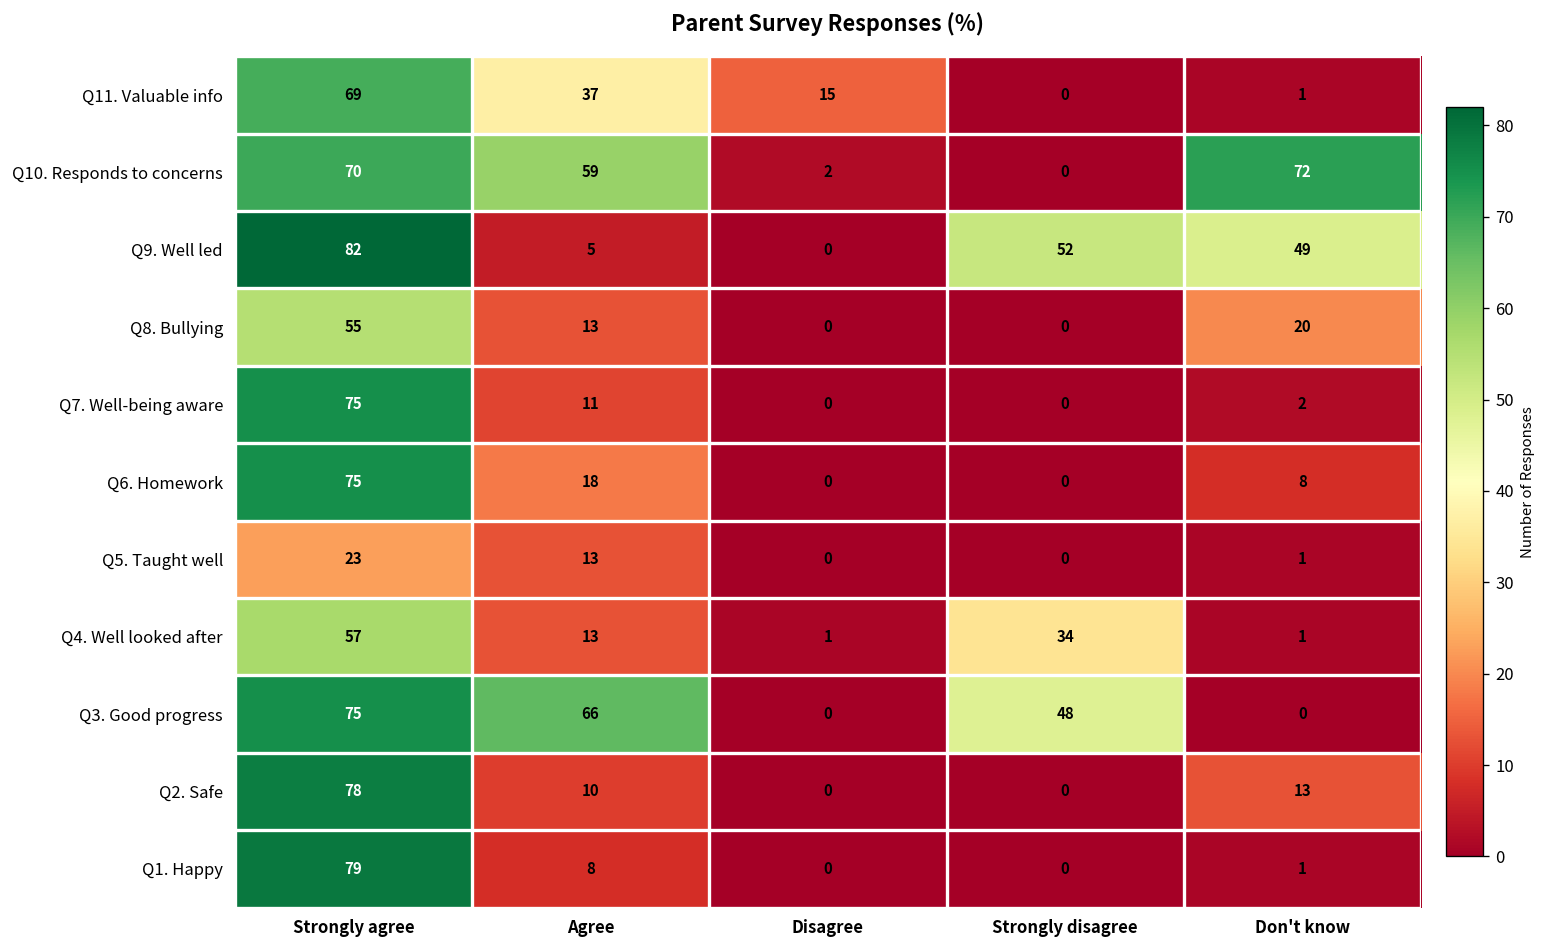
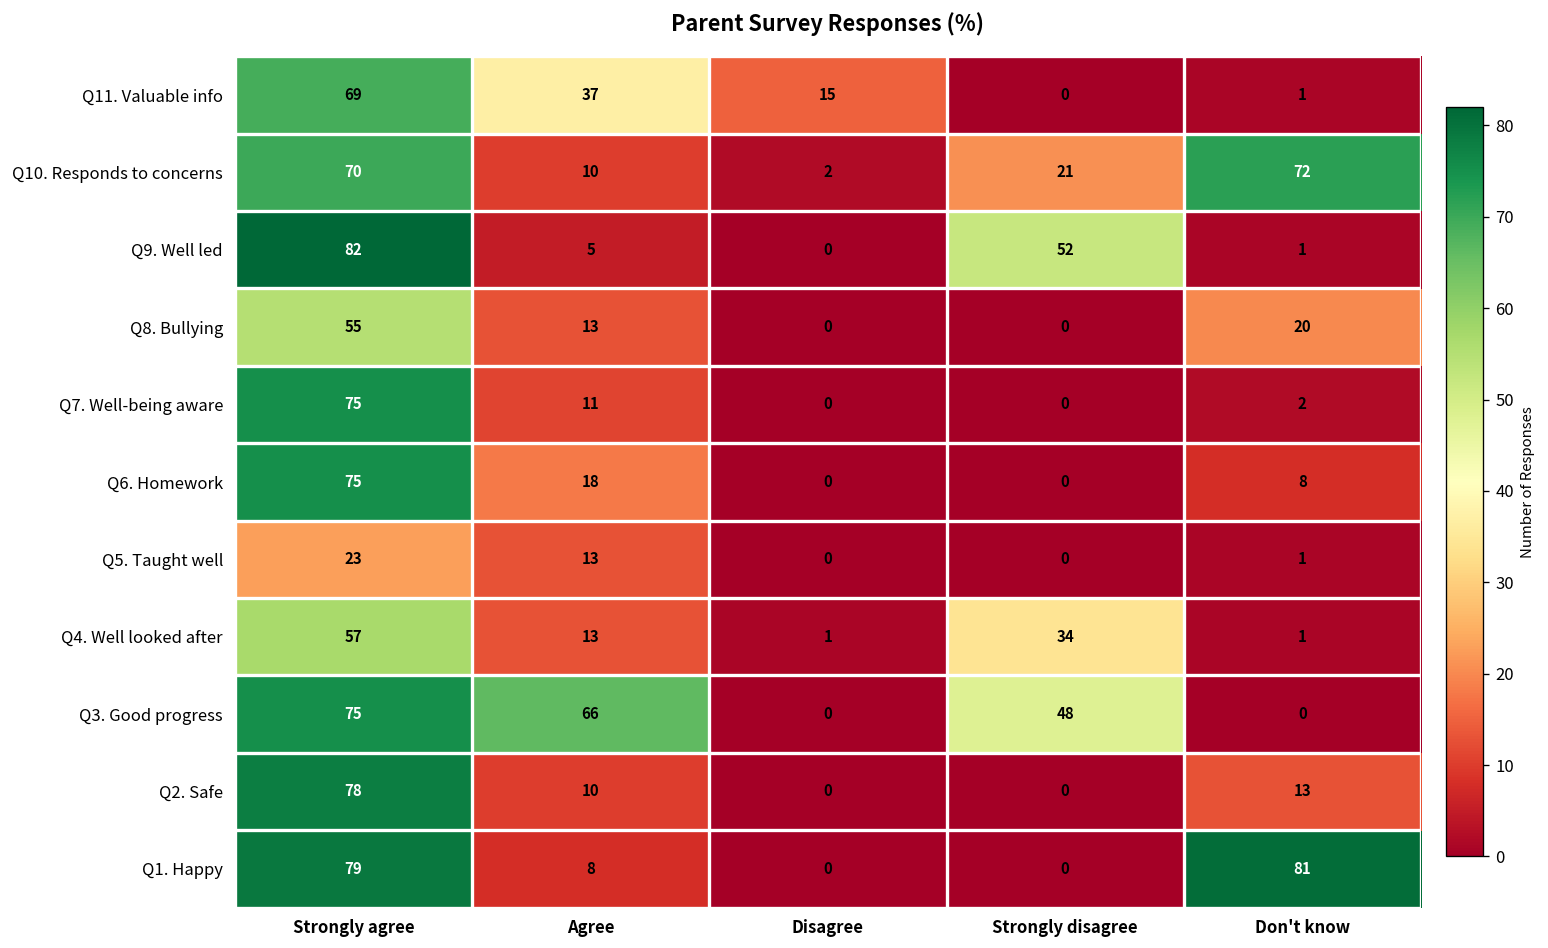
  {
    "Q11. Valuable info": {
      "Strongly agree": 69,
      "Agree": 37,
      "Disagree": 15,
      "Strongly disagree": 0,
      "Don't know": 1
    },
    "Q10. Responds to concerns": {
      "Strongly agree": 70,
-     "Agree": 59,
+     "Agree": 10,
      "Disagree": 2,
-     "Strongly disagree": 0,
+     "Strongly disagree": 21,
      "Don't know": 72
    },
    "Q9. Well led": {
      "Strongly agree": 82,
      "Agree": 5,
      "Disagree": 0,
      "Strongly disagree": 52,
-     "Don't know": 49
+     "Don't know": 1
    },
    "Q8. Bullying": {
      "Strongly agree": 55,
      "Agree": 13,
      "Disagree": 0,
      "Strongly disagree": 0,
      "Don't know": 20
    },
    "Q7. Well-being aware": {
      "Strongly agree": 75,
      "Agree": 11,
      "Disagree": 0,
      "Strongly disagree": 0,
      "Don't know": 2
    },
    "Q6. Homework": {
      "Strongly agree": 75,
      "Agree": 18,
      "Disagree": 0,
      "Strongly disagree": 0,
      "Don't know": 8
    },
    "Q5. Taught well": {
      "Strongly agree": 23,
      "Agree": 13,
      "Disagree": 0,
      "Strongly disagree": 0,
      "Don't know": 1
    },
    "Q4. Well looked after": {
      "Strongly agree": 57,
      "Agree": 13,
      "Disagree": 1,
      "Strongly disagree": 34,
      "Don't know": 1
    },
    "Q3. Good progress": {
      "Strongly agree": 75,
      "Agree": 66,
      "Disagree": 0,
      "Strongly disagree": 48,
      "Don't know": 0
    },
    "Q2. Safe": {
      "Strongly agree": 78,
      "Agree": 10,
      "Disagree": 0,
      "Strongly disagree": 0,
      "Don't know": 13
    },
    "Q1. Happy": {
      "Strongly agree": 79,
      "Agree": 8,
      "Disagree": 0,
      "Strongly disagree": 0,
-     "Don't know": 1
+     "Don't know": 81
    }
  }
